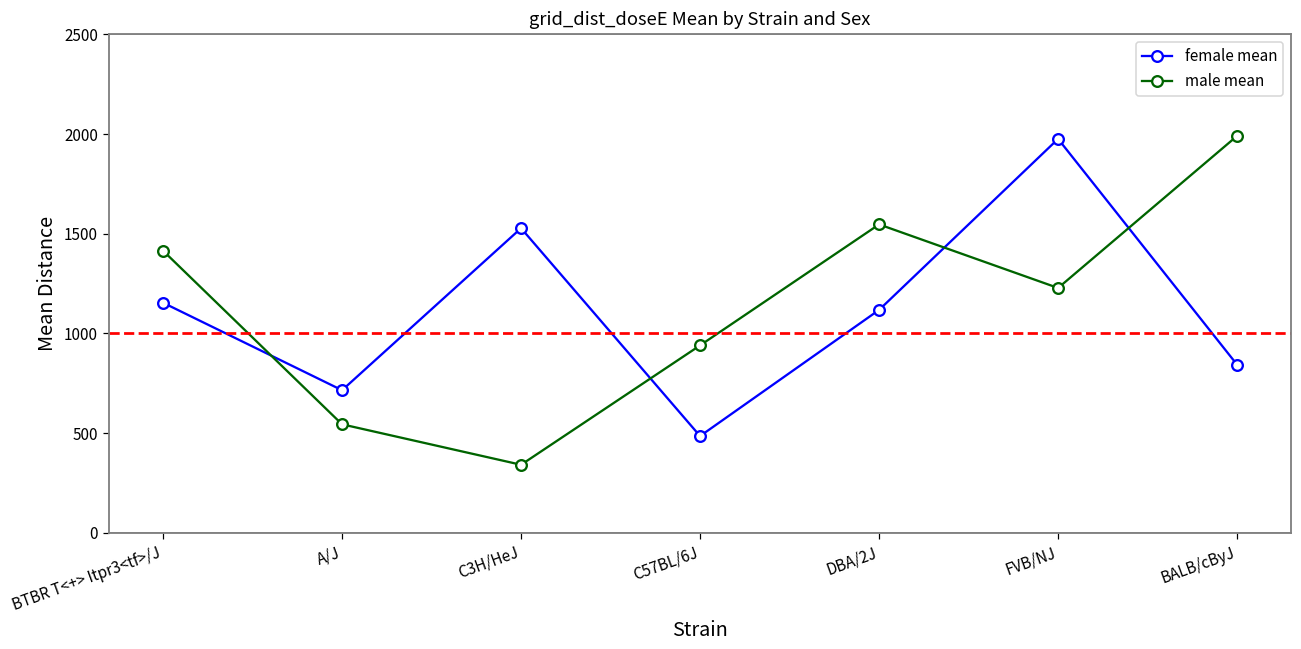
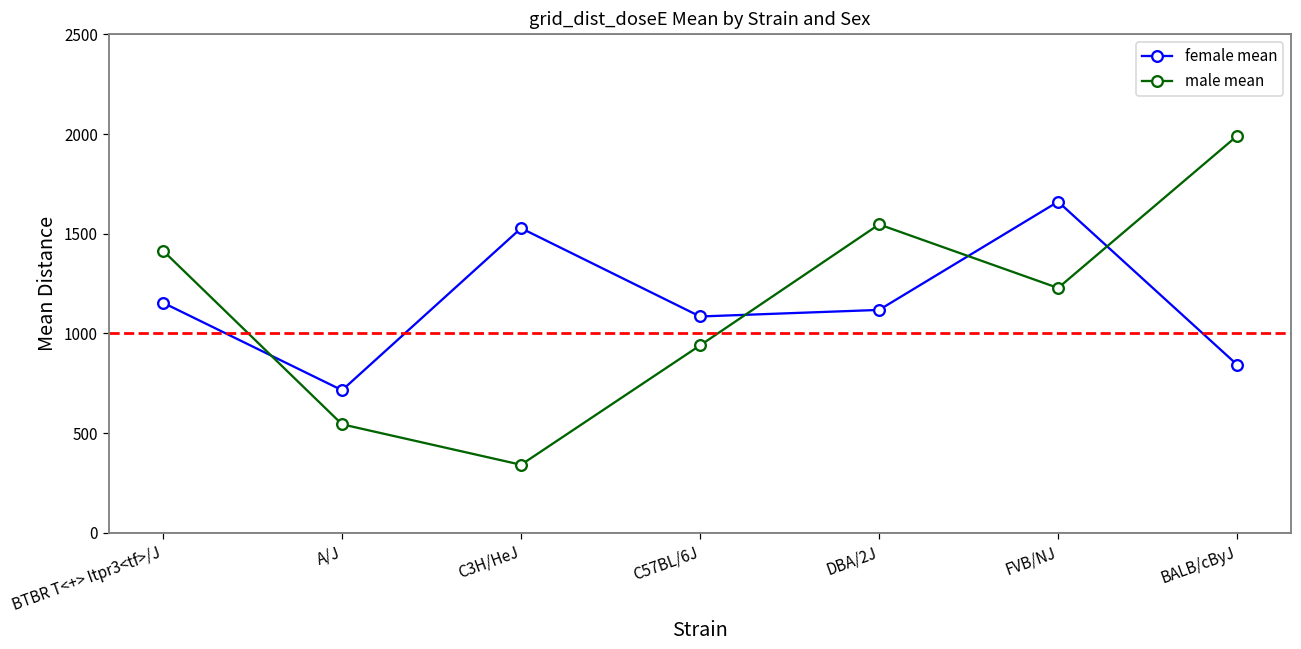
  {
    "female mean": {
      "BTBR T<+> Itpr3<tf>/J": 1150,
      "A/J": 720,
      "C3H/HeJ": 1530,
-     "C57BL/6J": 490,
+     "C57BL/6J": 1090,
      "DBA/2J": 1120,
-     "FVB/NJ": 1980,
+     "FVB/NJ": 1660,
      "BALB/cByJ": 840
    },
    "male mean": {
      "BTBR T<+> Itpr3<tf>/J": 1420,
      "A/J": 540,
      "C3H/HeJ": 340,
      "C57BL/6J": 940,
      "DBA/2J": 1550,
      "FVB/NJ": 1230,
      "BALB/cByJ": 1990
    }
  }
